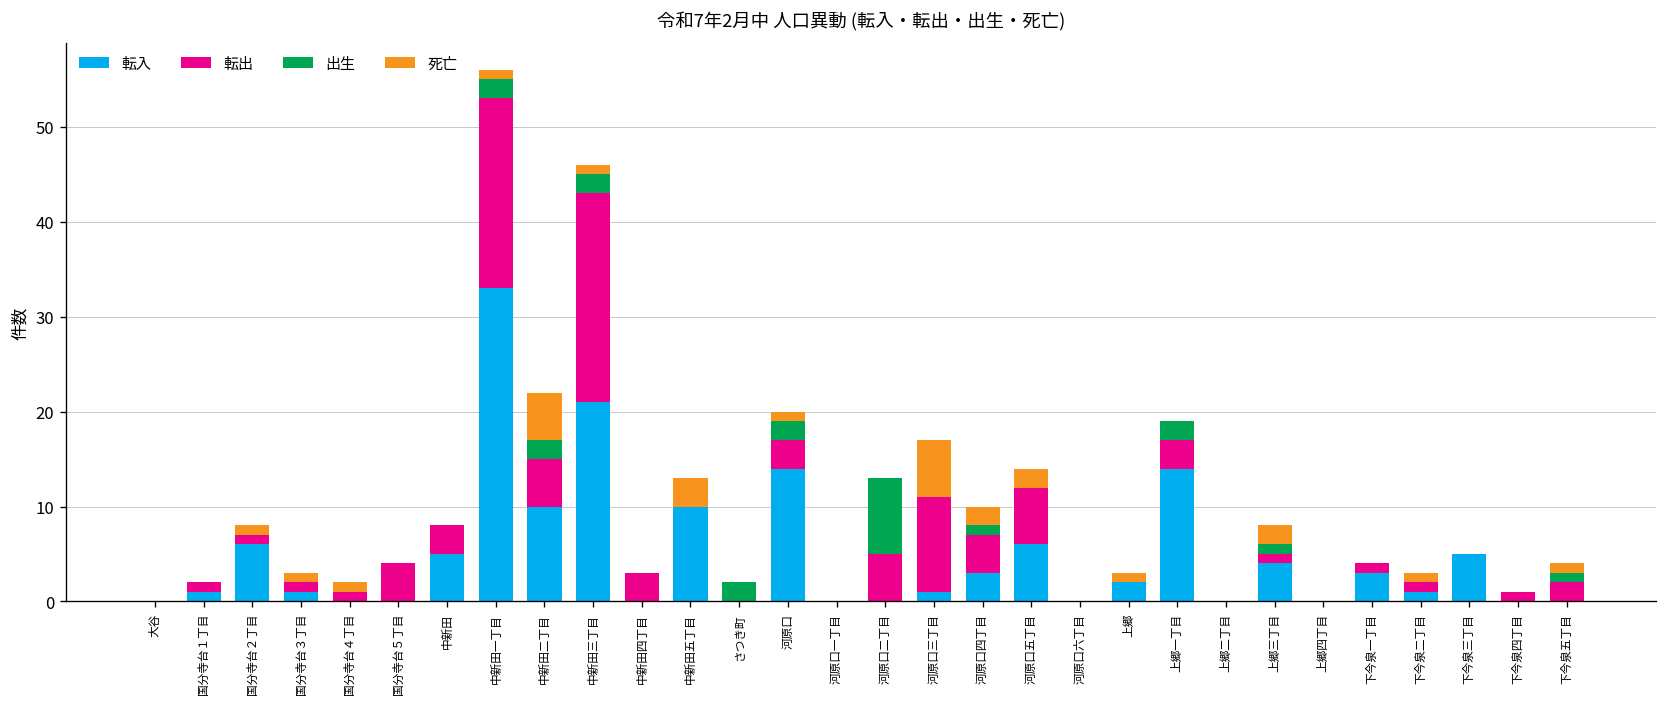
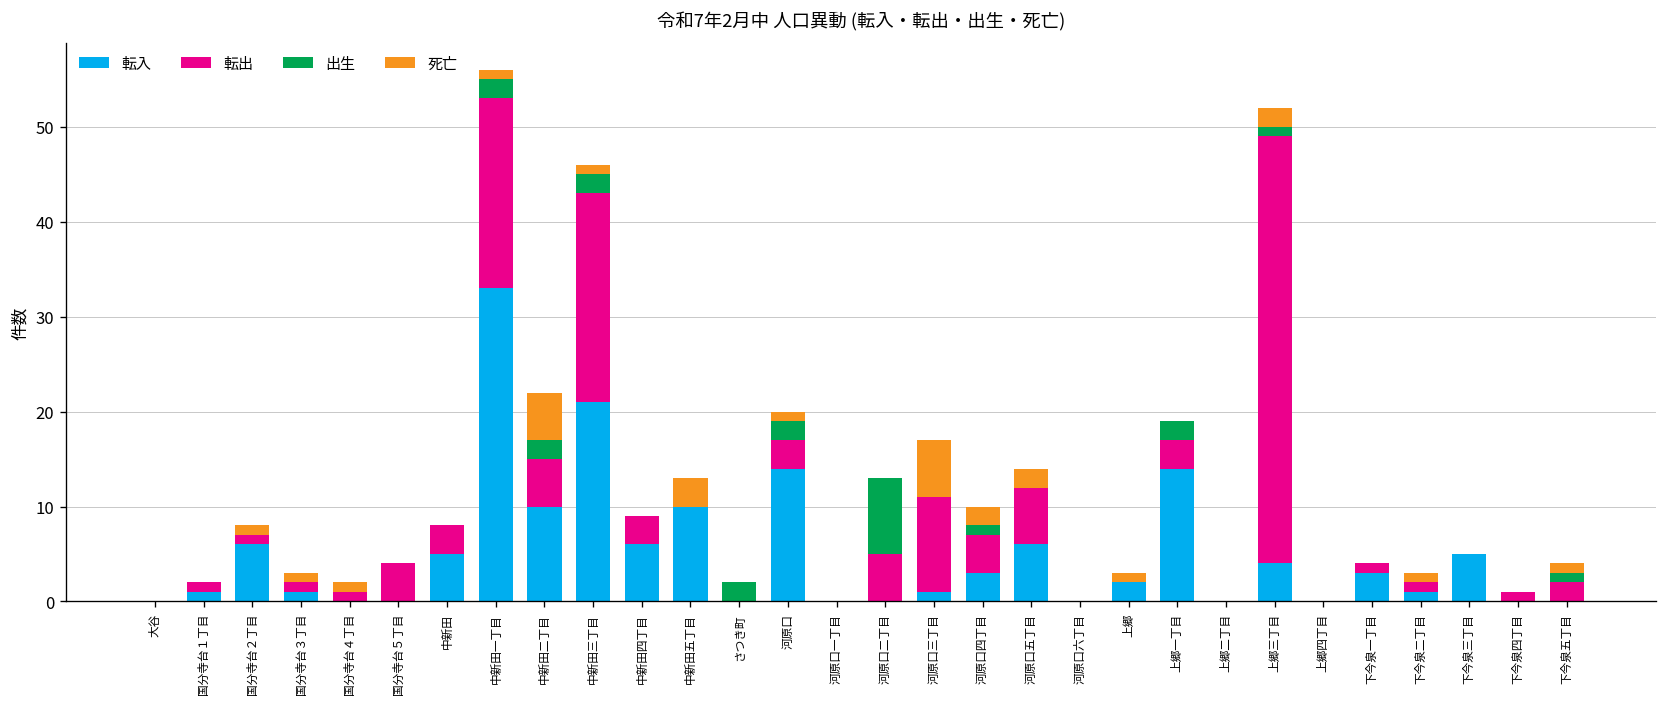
  {
    "転入": {
      "大谷": 0,
      "国分寺台１丁目": 1,
      "国分寺台２丁目": 6,
      "国分寺台３丁目": 1,
      "国分寺台４丁目": 0,
      "国分寺台５丁目": 0,
      "中新田": 5,
      "中新田一丁目": 33,
      "中新田二丁目": 10,
      "中新田三丁目": 21,
-     "中新田四丁目": 0,
+     "中新田四丁目": 6,
      "中新田五丁目": 10,
      "さつき町": 0,
      "河原口": 14,
      "河原口一丁目": 0,
      "河原口二丁目": 0,
      "河原口三丁目": 1,
      "河原口四丁目": 3,
      "河原口五丁目": 6,
      "河原口六丁目": 0,
      "上郷": 2,
      "上郷一丁目": 14,
      "上郷二丁目": 0,
      "上郷三丁目": 4,
      "上郷四丁目": 0,
      "下今泉一丁目": 3,
      "下今泉二丁目": 1,
      "下今泉三丁目": 5,
      "下今泉四丁目": 0,
      "下今泉五丁目": 0
    },
    "転出": {
      "大谷": 0,
      "国分寺台１丁目": 1,
      "国分寺台２丁目": 1,
      "国分寺台３丁目": 1,
      "国分寺台４丁目": 1,
      "国分寺台５丁目": 4,
      "中新田": 3,
      "中新田一丁目": 20,
      "中新田二丁目": 5,
      "中新田三丁目": 22,
      "中新田四丁目": 3,
      "中新田五丁目": 0,
      "さつき町": 0,
      "河原口": 3,
      "河原口一丁目": 0,
      "河原口二丁目": 5,
      "河原口三丁目": 10,
      "河原口四丁目": 4,
      "河原口五丁目": 6,
      "河原口六丁目": 0,
      "上郷": 0,
      "上郷一丁目": 3,
      "上郷二丁目": 0,
-     "上郷三丁目": 1,
+     "上郷三丁目": 45,
      "上郷四丁目": 0,
      "下今泉一丁目": 1,
      "下今泉二丁目": 1,
      "下今泉三丁目": 0,
      "下今泉四丁目": 1,
      "下今泉五丁目": 2
    },
    "出生": {
      "大谷": 0,
      "国分寺台１丁目": 0,
      "国分寺台２丁目": 0,
      "国分寺台３丁目": 0,
      "国分寺台４丁目": 0,
      "国分寺台５丁目": 0,
      "中新田": 0,
      "中新田一丁目": 2,
      "中新田二丁目": 2,
      "中新田三丁目": 2,
      "中新田四丁目": 0,
      "中新田五丁目": 0,
      "さつき町": 2,
      "河原口": 2,
      "河原口一丁目": 0,
      "河原口二丁目": 8,
      "河原口三丁目": 0,
      "河原口四丁目": 1,
      "河原口五丁目": 0,
      "河原口六丁目": 0,
      "上郷": 0,
      "上郷一丁目": 2,
      "上郷二丁目": 0,
      "上郷三丁目": 1,
      "上郷四丁目": 0,
      "下今泉一丁目": 0,
      "下今泉二丁目": 0,
      "下今泉三丁目": 0,
      "下今泉四丁目": 0,
      "下今泉五丁目": 1
    },
    "死亡": {
      "大谷": 0,
      "国分寺台１丁目": 0,
      "国分寺台２丁目": 1,
      "国分寺台３丁目": 1,
      "国分寺台４丁目": 1,
      "国分寺台５丁目": 0,
      "中新田": 0,
      "中新田一丁目": 1,
      "中新田二丁目": 5,
      "中新田三丁目": 1,
      "中新田四丁目": 0,
      "中新田五丁目": 3,
      "さつき町": 0,
      "河原口": 1,
      "河原口一丁目": 0,
      "河原口二丁目": 0,
      "河原口三丁目": 6,
      "河原口四丁目": 2,
      "河原口五丁目": 2,
      "河原口六丁目": 0,
      "上郷": 1,
      "上郷一丁目": 0,
      "上郷二丁目": 0,
      "上郷三丁目": 2,
      "上郷四丁目": 0,
      "下今泉一丁目": 0,
      "下今泉二丁目": 1,
      "下今泉三丁目": 0,
      "下今泉四丁目": 0,
      "下今泉五丁目": 1
    }
  }
